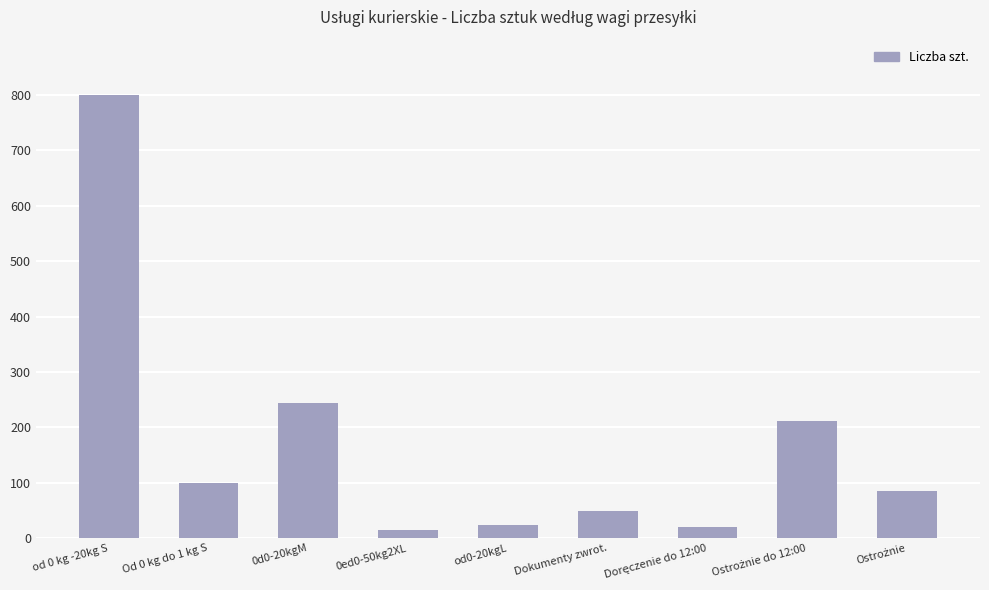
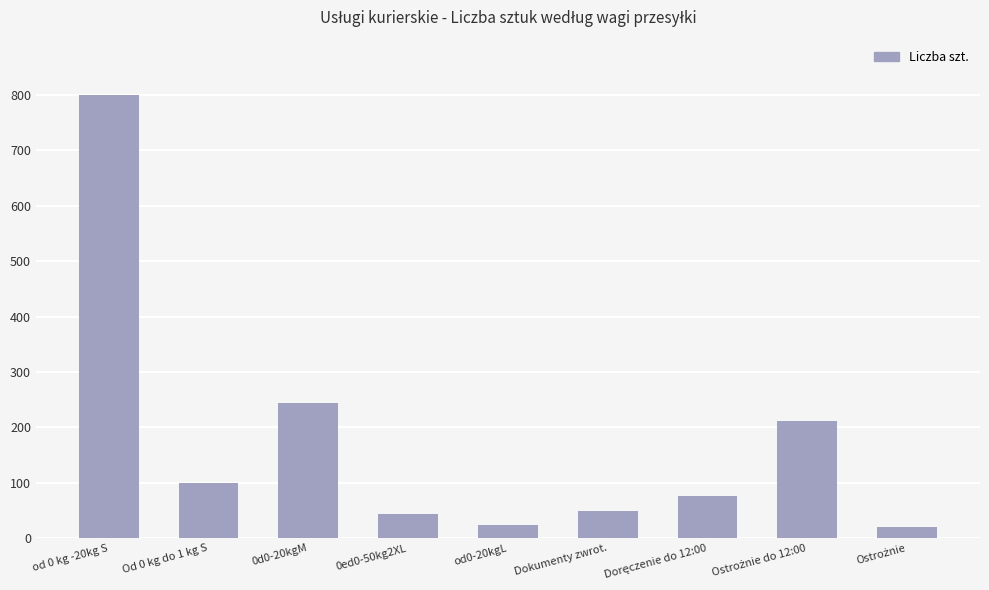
  {
    "od 0 kg -20kg S": 800,
    "Od 0 kg do 1 kg S": 100,
    "0d0-20kgM": 250,
-   "0ed0-50kg2XL": 10,
+   "0ed0-50kg2XL": 40,
    "od0-20kgL": 20,
    "Dokumenty zwrot.": 50,
-   "Doręczenie do 12:00": 20,
+   "Doręczenie do 12:00": 80,
    "Ostrożnie do 12:00": 210,
-   "Ostrożnie": 90
+   "Ostrożnie": 20
  }
